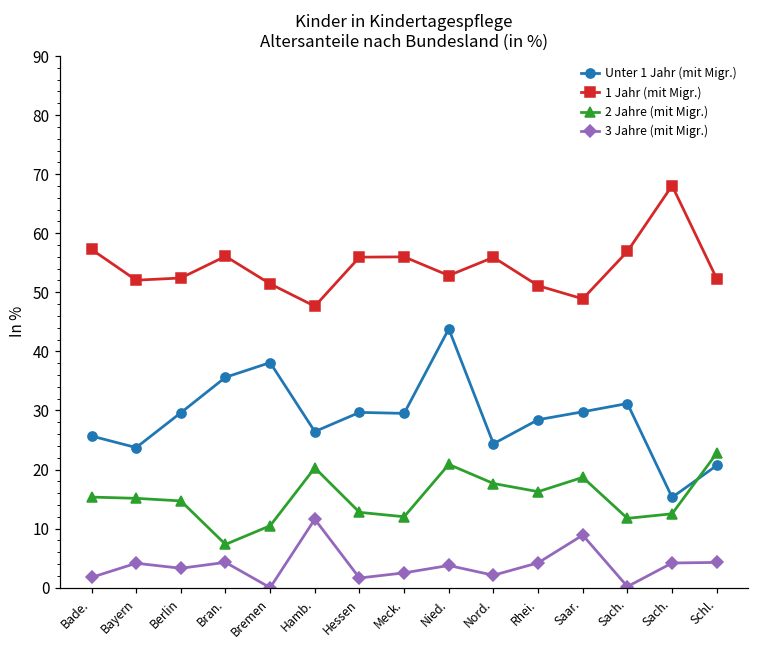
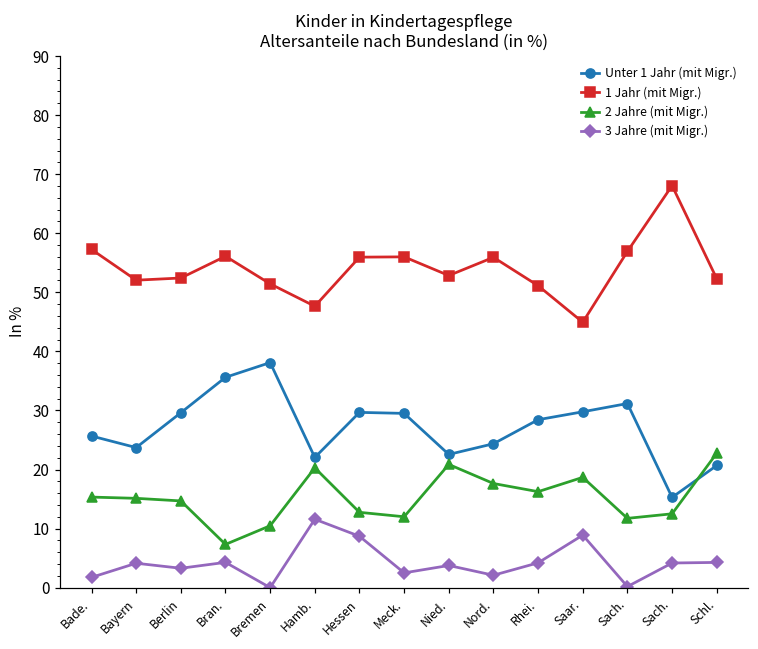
  {
    "Unter 1 Jahr (mit Migr.)": {
      "Bade.": 26,
      "Bayern": 24,
      "Berlin": 30,
      "Bran.": 36,
      "Bremen": 38,
-     "Hamb.": 26,
+     "Hamb.": 22,
      "Hessen": 30,
      "Meck.": 30,
-     "Nied.": 44,
+     "Nied.": 23,
      "Nord.": 24,
      "Rhei.": 28,
      "Saar.": 30,
      "Schl.": 21
    },
    "1 Jahr (mit Migr.)": {
      "Bade.": 57,
      "Bayern": 52,
      "Berlin": 52,
      "Bran.": 56,
      "Bremen": 51,
      "Hamb.": 48,
      "Hessen": 56,
      "Meck.": 56,
      "Nied.": 53,
      "Nord.": 56,
      "Rhei.": 51,
-     "Saar.": 49,
+     "Saar.": 45,
      "Schl.": 52
    },
    "2 Jahre (mit Migr.)": {
      "Bade.": 15,
      "Bayern": 15,
      "Berlin": 15,
      "Bran.": 7,
      "Bremen": 10,
      "Hamb.": 20,
      "Hessen": 13,
      "Meck.": 12,
      "Nied.": 21,
      "Nord.": 18,
      "Rhei.": 16,
      "Saar.": 19,
      "Schl.": 23
    },
    "3 Jahre (mit Migr.)": {
      "Bade.": 2,
      "Bayern": 4,
      "Berlin": 3,
      "Bran.": 4,
      "Bremen": 0,
      "Hamb.": 12,
-     "Hessen": 2,
+     "Hessen": 9,
      "Meck.": 3,
      "Nied.": 4,
      "Nord.": 2,
      "Rhei.": 4,
      "Saar.": 9,
      "Schl.": 4
    }
  }
